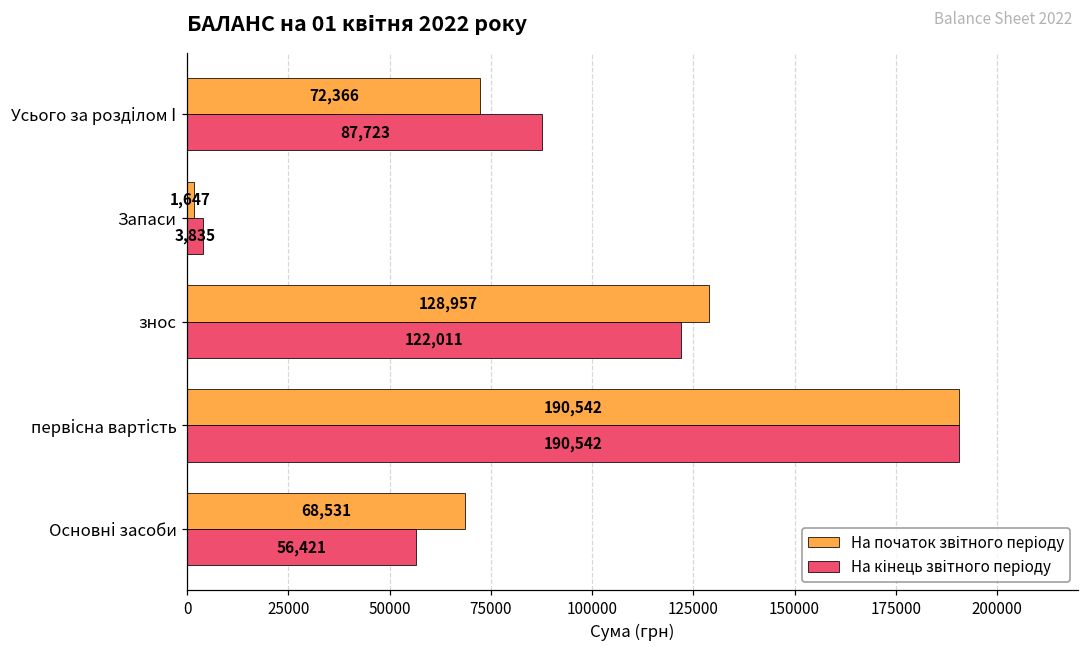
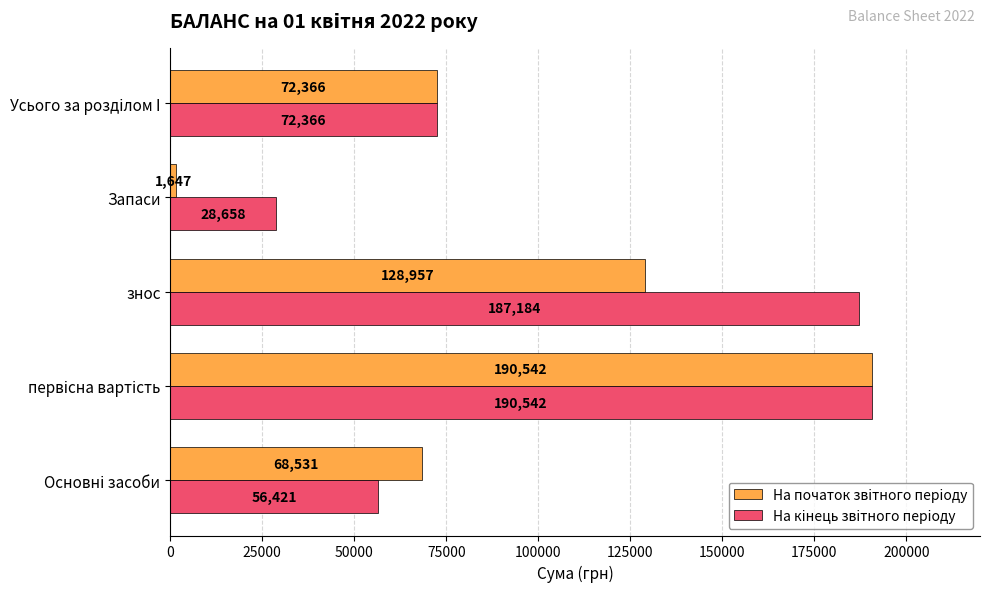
  {
    "На початок звітного періоду": {
      "Усього за розділом І": "72,366",
      "Запаси": "1,647",
      "знос": "128,957",
      "первісна вартість": "190,542",
      "Основні засоби": "68,531"
    },
    "На кінець звітного періоду": {
-     "Усього за розділом І": "87,723",
-     "Запаси": "3,835",
-     "знос": "122,011",
+     "Усього за розділом І": "72,366",
+     "Запаси": "28,658",
+     "знос": "187,184",
      "первісна вартість": "190,542",
      "Основні засоби": "56,421"
    }
  }
